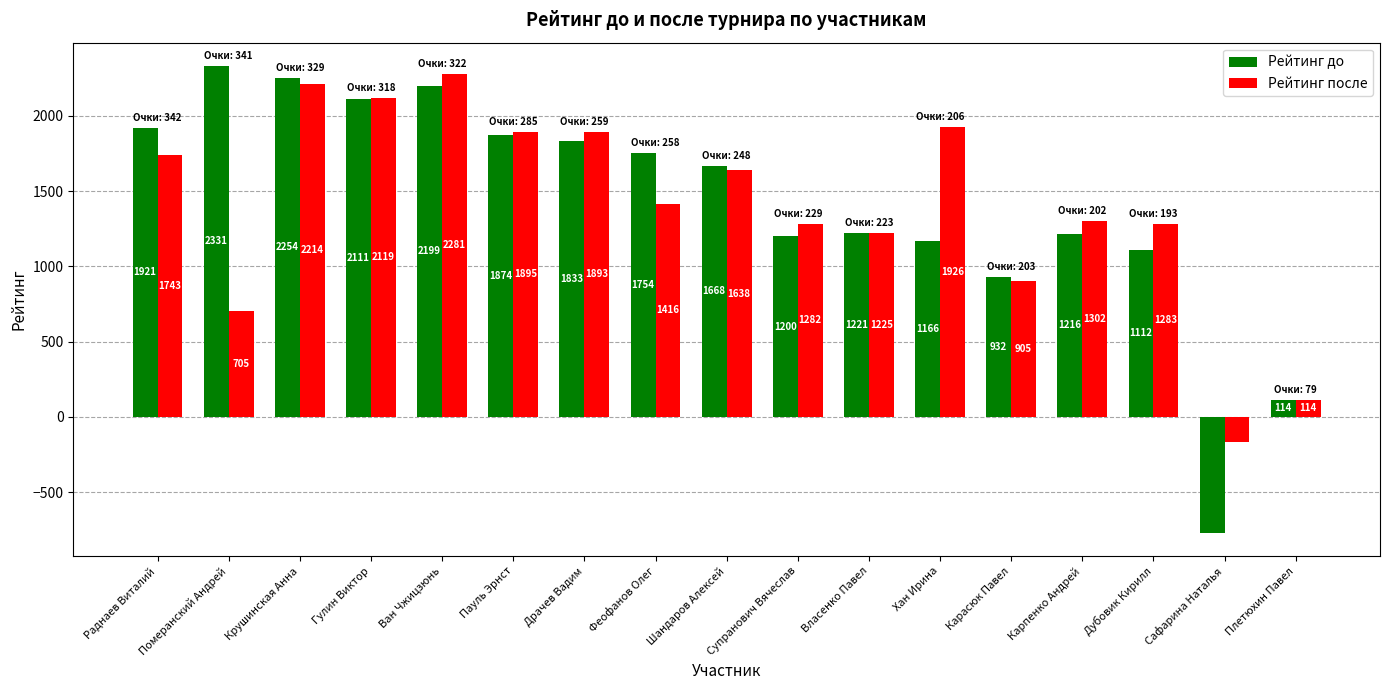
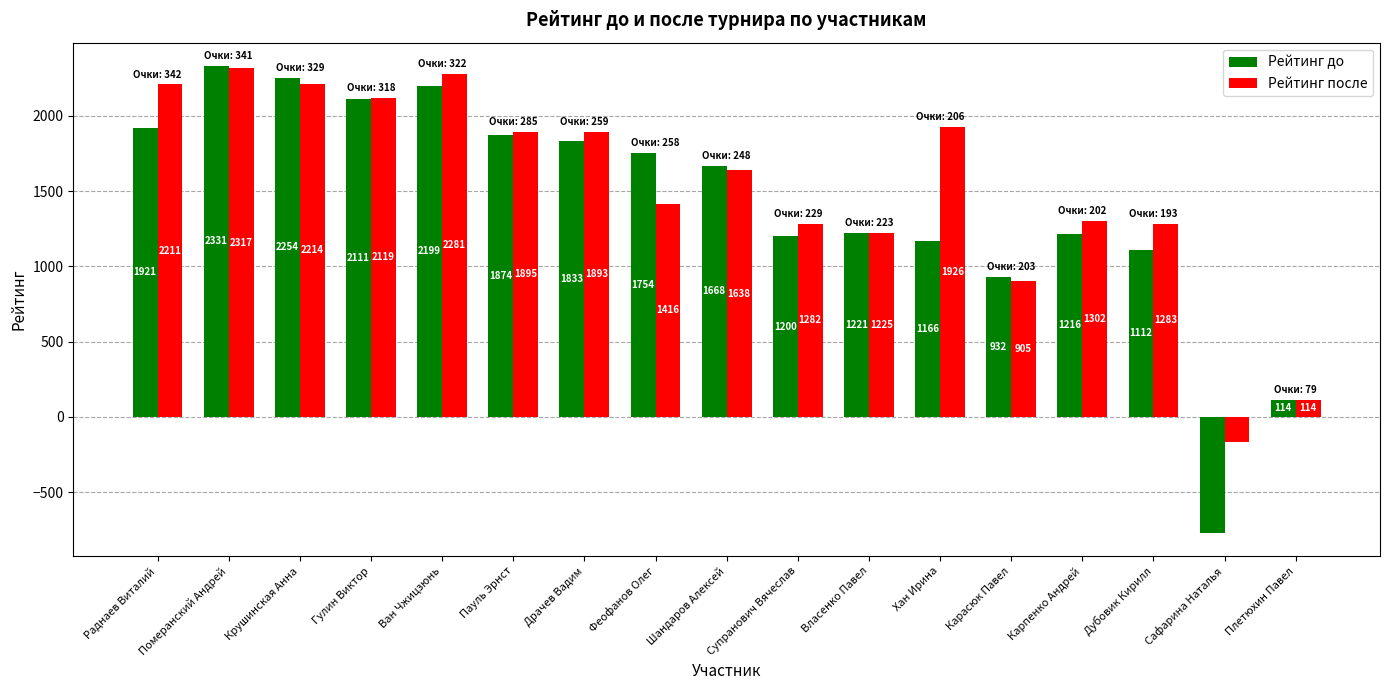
  {
    "Рейтинг до": {
      "Раднаев Виталий": 1921,
      "Померанский Андрей": 2331,
      "Крушинская Анна": 2254,
      "Гулин Виктор": 2111,
      "Ван Чжицзюнь": 2199,
      "Пауль Эрнст": 1874,
      "Драчев Вадим": 1833,
      "Феофанов Олег": 1754,
      "Шандаров Алексей": 1668,
      "Супранович Вячеслав": 1200,
      "Власенко Павел": 1221,
      "Хан Ирина": 1166,
      "Карасюк Павел": 932,
      "Карпенко Андрей": 1216,
      "Дубовик Кирилл": 1112,
      "Плетюхин Павел": 114
    },
    "Рейтинг после": {
-     "Раднаев Виталий": 1743,
-     "Померанский Андрей": 705,
+     "Раднаев Виталий": 2211,
+     "Померанский Андрей": 2317,
      "Крушинская Анна": 2214,
      "Гулин Виктор": 2119,
      "Ван Чжицзюнь": 2281,
      "Пауль Эрнст": 1895,
      "Драчев Вадим": 1893,
      "Феофанов Олег": 1416,
      "Шандаров Алексей": 1638,
      "Супранович Вячеслав": 1282,
      "Власенко Павел": 1225,
      "Хан Ирина": 1926,
      "Карасюк Павел": 905,
      "Карпенко Андрей": 1302,
      "Дубовик Кирилл": 1283,
      "Плетюхин Павел": 114
    }
  }
